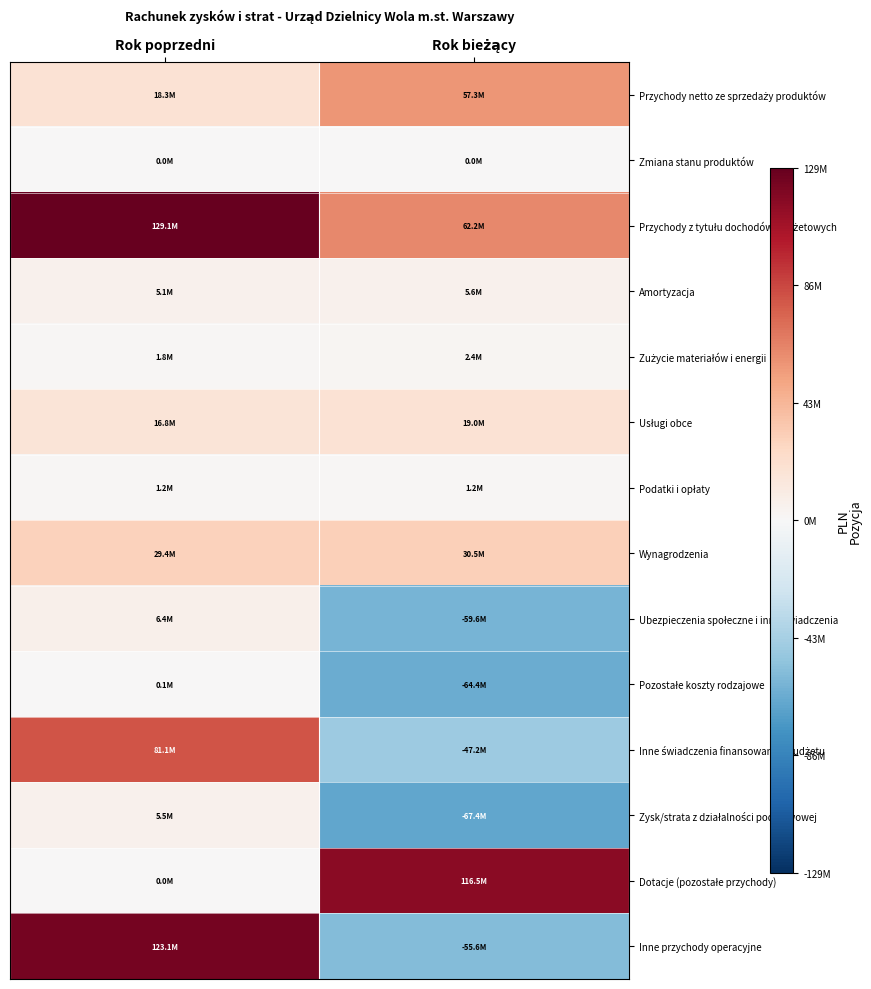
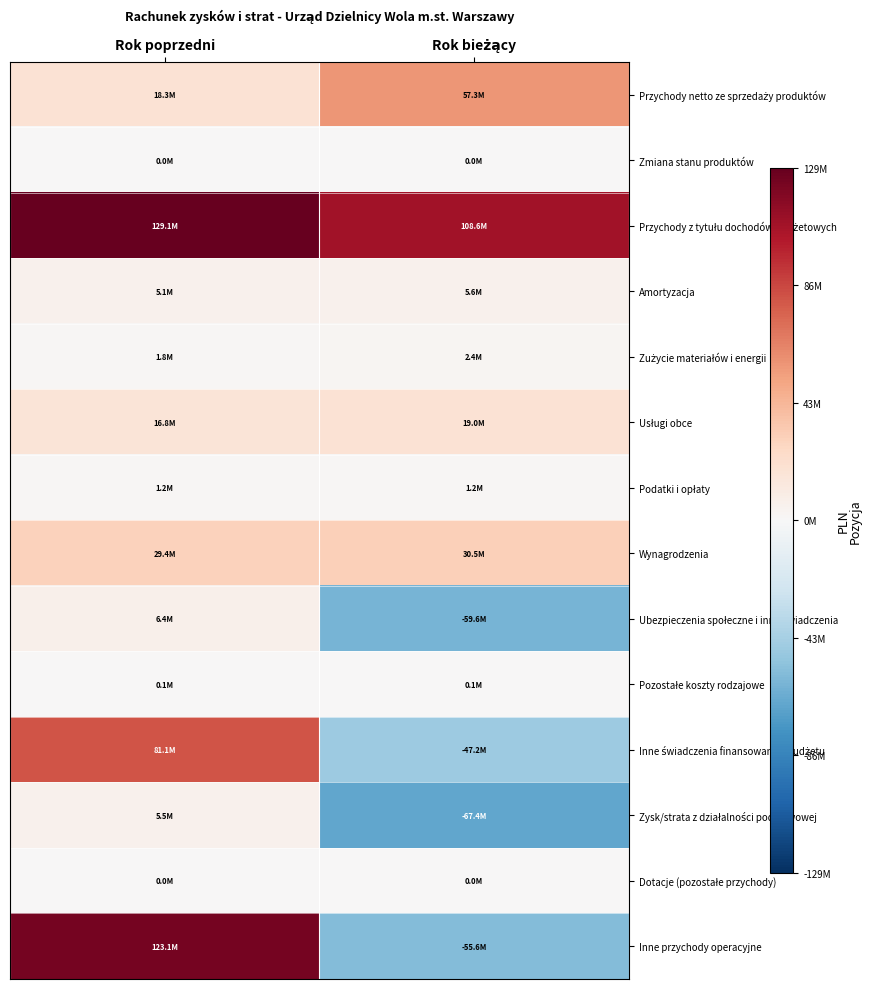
  {
    "Przychody netto ze sprzedaży produktów": {
      "Rok poprzedni": "18.3M",
      "Rok bieżący": "57.3M"
    },
    "Zmiana stanu produktów": {
      "Rok poprzedni": "0.0M",
      "Rok bieżący": "0.0M"
    },
    "Przychody z tytułu dochodów budżetowych": {
      "Rok poprzedni": "129.1M",
-     "Rok bieżący": "62.2M"
+     "Rok bieżący": "108.6M"
    },
    "Amortyzacja": {
      "Rok poprzedni": "5.1M",
      "Rok bieżący": "5.6M"
    },
    "Zużycie materiałów i energii": {
      "Rok poprzedni": "1.8M",
      "Rok bieżący": "2.4M"
    },
    "Usługi obce": {
      "Rok poprzedni": "16.8M",
      "Rok bieżący": "19.0M"
    },
    "Podatki i opłaty": {
      "Rok poprzedni": "1.2M",
      "Rok bieżący": "1.2M"
    },
    "Wynagrodzenia": {
      "Rok poprzedni": "29.4M",
      "Rok bieżący": "30.5M"
    },
    "Ubezpieczenia społeczne i inne świadczenia": {
      "Rok poprzedni": "6.4M",
      "Rok bieżący": "-59.6M"
    },
    "Pozostałe koszty rodzajowe": {
      "Rok poprzedni": "0.1M",
-     "Rok bieżący": "-64.4M"
+     "Rok bieżący": "0.1M"
    },
    "Inne świadczenia finansowane z budżetu": {
      "Rok poprzedni": "81.1M",
      "Rok bieżący": "-47.2M"
    },
    "Zysk/strata z działalności podstawowej": {
      "Rok poprzedni": "5.5M",
      "Rok bieżący": "-67.4M"
    },
    "Dotacje (pozostałe przychody)": {
      "Rok poprzedni": "0.0M",
-     "Rok bieżący": "116.5M"
+     "Rok bieżący": "0.0M"
    },
    "Inne przychody operacyjne": {
      "Rok poprzedni": "123.1M",
      "Rok bieżący": "-55.6M"
    }
  }
